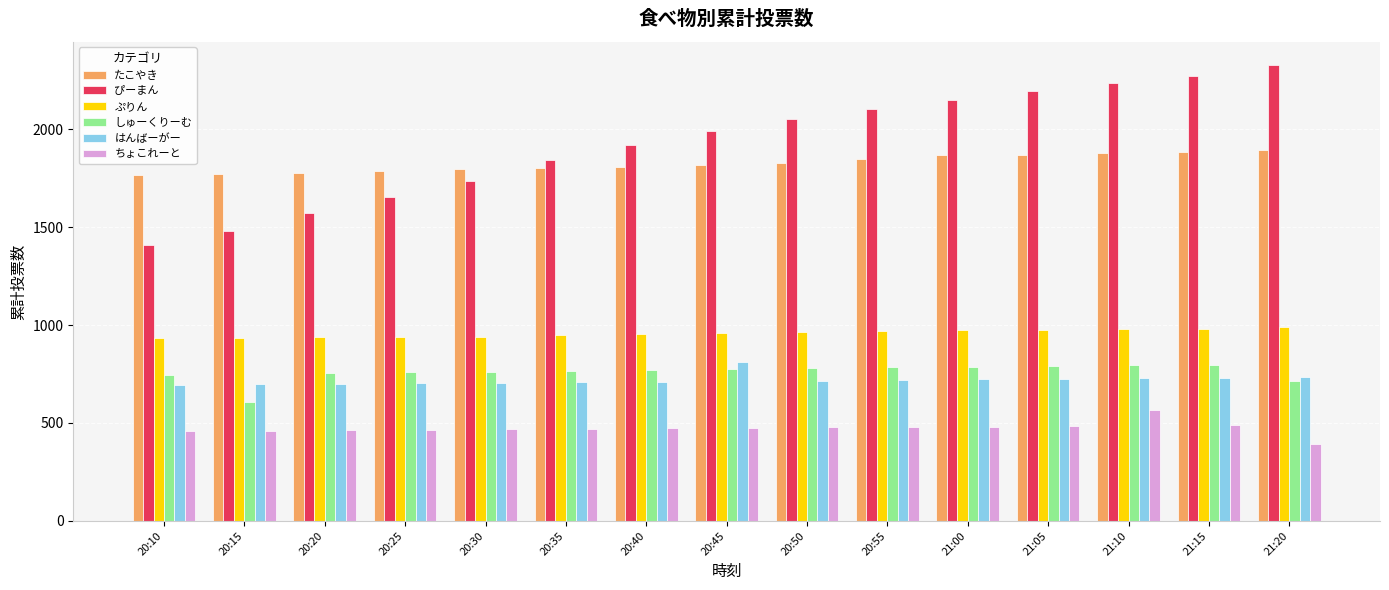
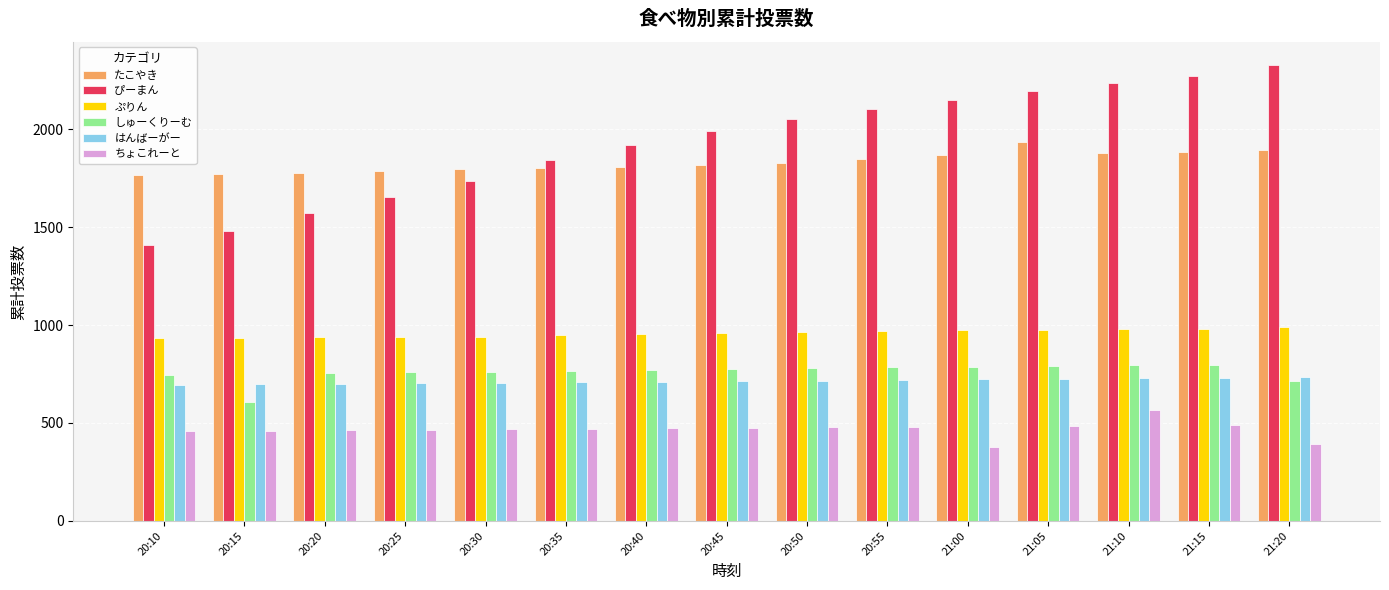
  {
    "たこやき": {
      "20:10": 1760,
      "20:15": 1770,
      "20:20": 1780,
      "20:25": 1780,
      "20:30": 1800,
      "20:35": 1800,
      "20:40": 1810,
      "20:45": 1820,
      "20:50": 1830,
      "20:55": 1850,
      "21:00": 1870,
-     "21:05": 1870,
+     "21:05": 1930,
      "21:10": 1880,
      "21:15": 1880,
      "21:20": 1890
    },
    "ぴーまん": {
      "20:10": 1410,
      "20:15": 1480,
      "20:20": 1570,
      "20:25": 1650,
      "20:30": 1730,
      "20:35": 1840,
      "20:40": 1920,
      "20:45": 1990,
      "20:50": 2050,
      "20:55": 2110,
      "21:00": 2150,
      "21:05": 2190,
      "21:10": 2230,
      "21:15": 2270,
      "21:20": 2330
    },
    "ぷりん": {
      "20:10": 930,
      "20:15": 940,
      "20:20": 940,
      "20:25": 940,
      "20:30": 940,
      "20:35": 950,
      "20:40": 950,
      "20:45": 960,
      "20:50": 960,
      "20:55": 970,
      "21:00": 970,
      "21:05": 980,
      "21:10": 980,
      "21:15": 980,
      "21:20": 990
    },
    "しゅーくりーむ": {
      "20:10": 740,
      "20:15": 610,
      "20:20": 760,
      "20:25": 760,
      "20:30": 760,
      "20:35": 770,
      "20:40": 770,
      "20:45": 780,
      "20:50": 780,
      "20:55": 790,
      "21:00": 790,
      "21:05": 790,
      "21:10": 800,
      "21:15": 800,
      "21:20": 720
    },
    "はんばーがー": {
      "20:10": 690,
      "20:15": 700,
      "20:20": 700,
      "20:25": 700,
      "20:30": 700,
      "20:35": 710,
      "20:40": 710,
-     "20:45": 810,
+     "20:45": 710,
      "20:50": 720,
      "20:55": 720,
      "21:00": 720,
      "21:05": 720,
      "21:10": 730,
      "21:15": 730,
      "21:20": 730
    },
    "ちょこれーと": {
      "20:10": 460,
      "20:15": 460,
      "20:20": 470,
      "20:25": 470,
      "20:30": 470,
      "20:35": 470,
      "20:40": 470,
      "20:45": 480,
      "20:50": 480,
      "20:55": 480,
-     "21:00": 480,
+     "21:00": 380,
      "21:05": 480,
      "21:10": 560,
      "21:15": 490,
      "21:20": 390
    }
  }
